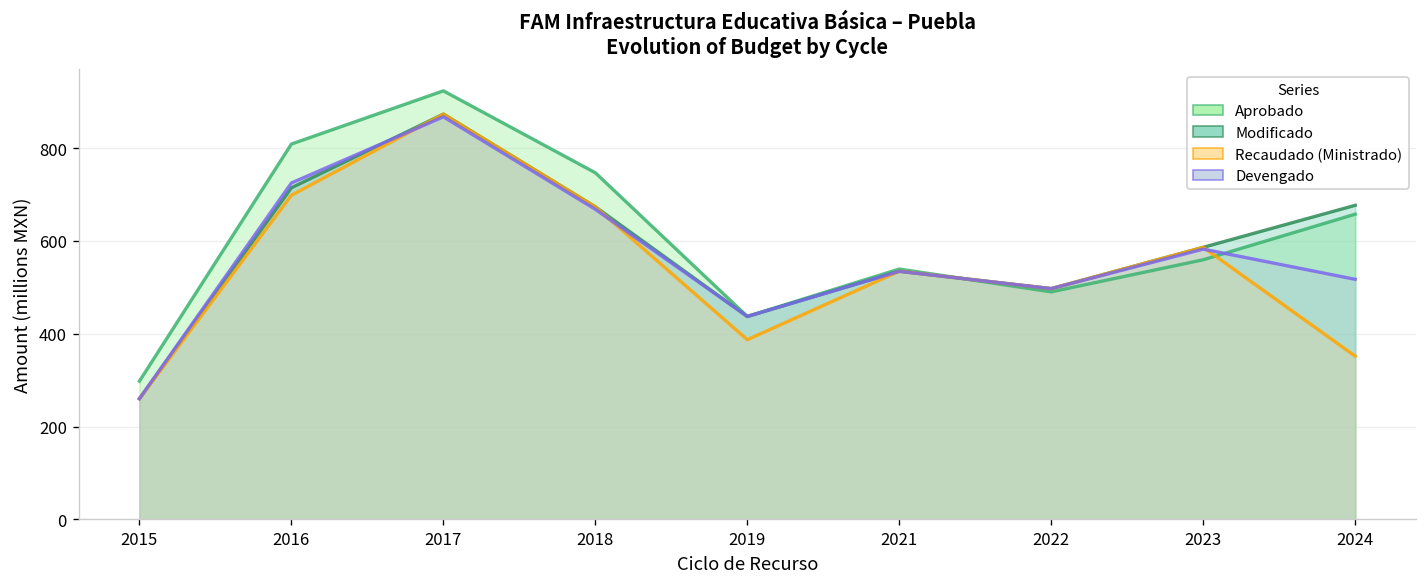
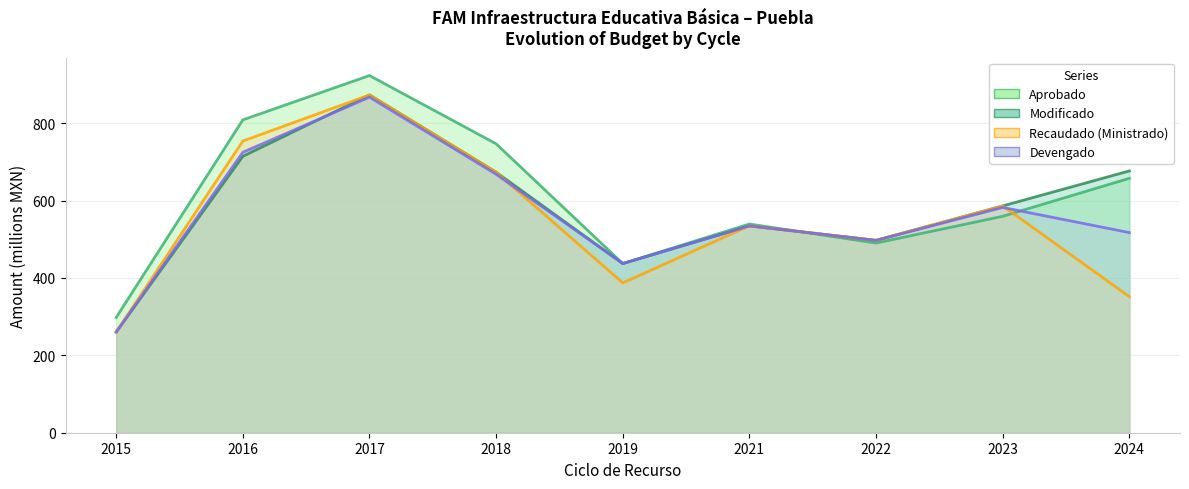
  {
    "Recaudado (Ministrado)": {
-     "2016": 700,
+     "2016": 750,
      "2019": 390,
      "2024": 350
    }
  }
